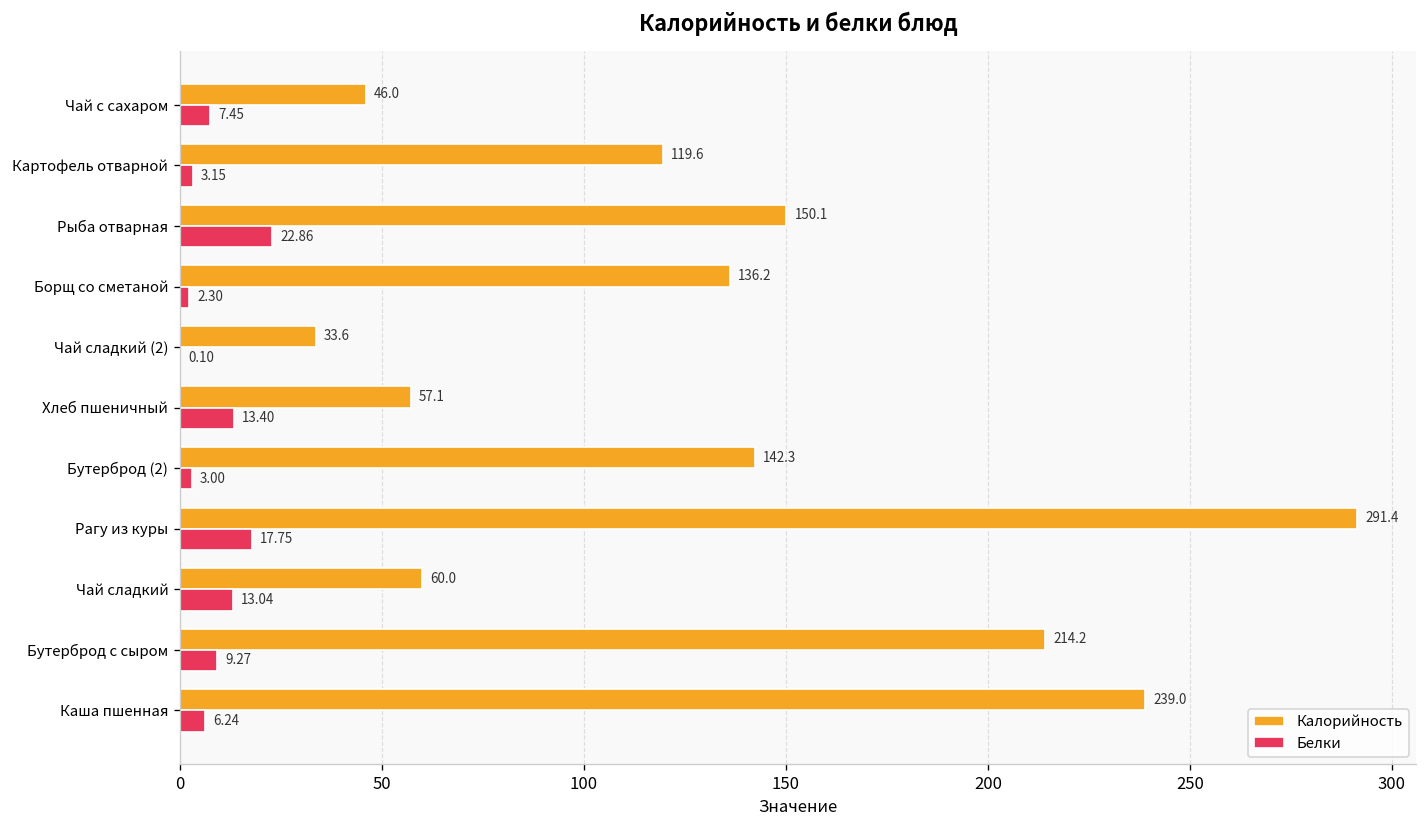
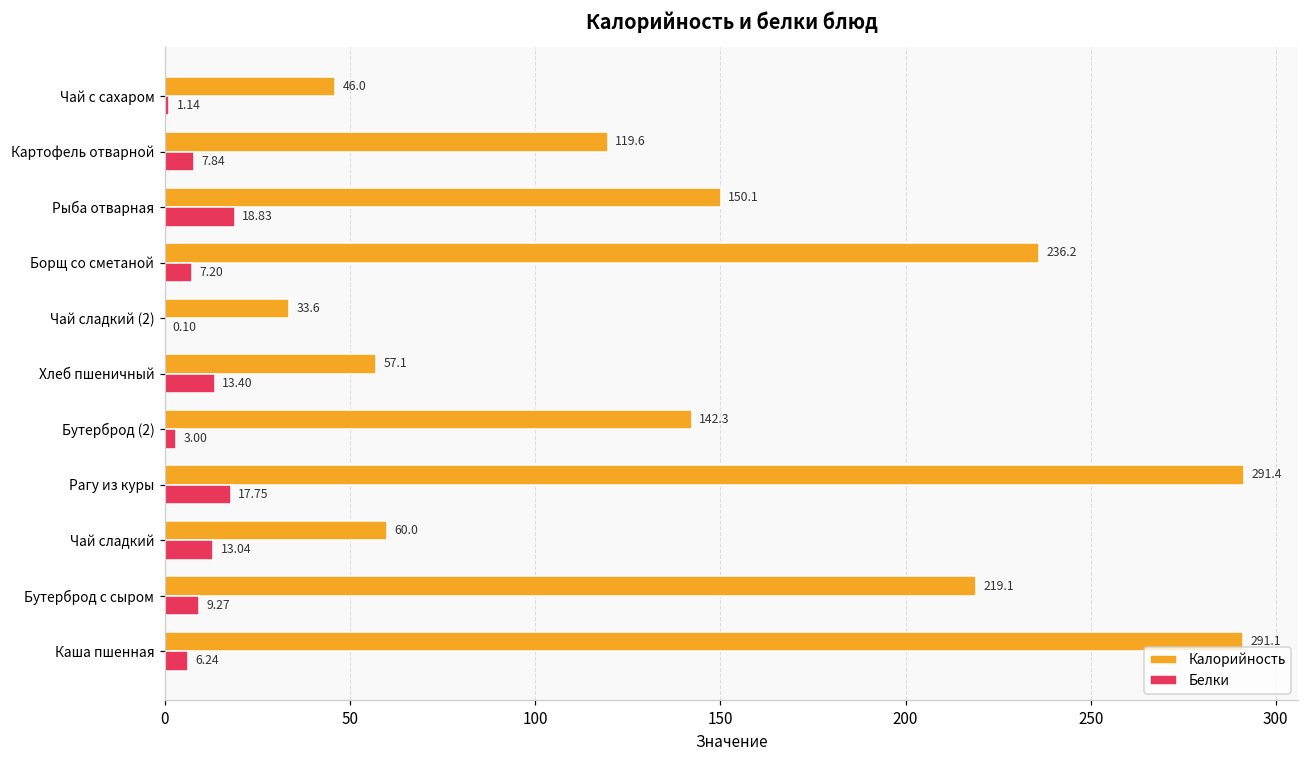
  {
    "Калорийность": {
      "Чай с сахаром": 46.0,
      "Картофель отварной": 119.6,
      "Рыба отварная": 150.1,
-     "Борщ со сметаной": 136.2,
+     "Борщ со сметаной": 236.2,
      "Чай сладкий (2)": 33.6,
      "Хлеб пшеничный": 57.1,
      "Бутерброд (2)": 142.3,
      "Рагу из куры": 291.4,
      "Чай сладкий": 60.0,
-     "Бутерброд с сыром": 214.2,
-     "Каша пшенная": 239.0
+     "Бутерброд с сыром": 219.1,
+     "Каша пшенная": 291.1
    },
    "Белки": {
-     "Чай с сахаром": 7.45,
-     "Картофель отварной": 3.15,
-     "Рыба отварная": 22.86,
-     "Борщ со сметаной": 2.30,
+     "Чай с сахаром": 1.14,
+     "Картофель отварной": 7.84,
+     "Рыба отварная": 18.83,
+     "Борщ со сметаной": 7.20,
      "Чай сладкий (2)": 0.10,
      "Хлеб пшеничный": 13.40,
      "Бутерброд (2)": 3.00,
      "Рагу из куры": 17.75,
      "Чай сладкий": 13.04,
      "Бутерброд с сыром": 9.27,
      "Каша пшенная": 6.24
    }
  }
